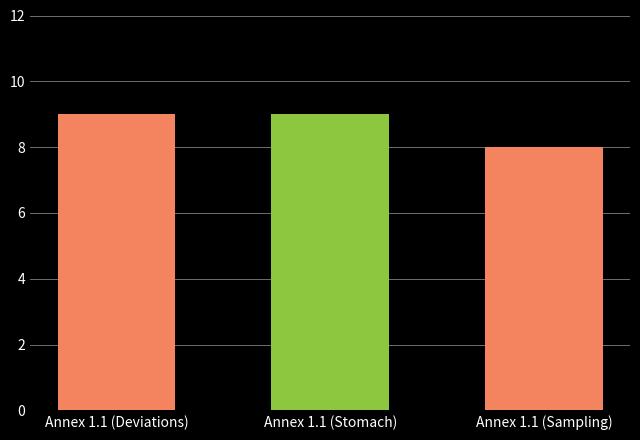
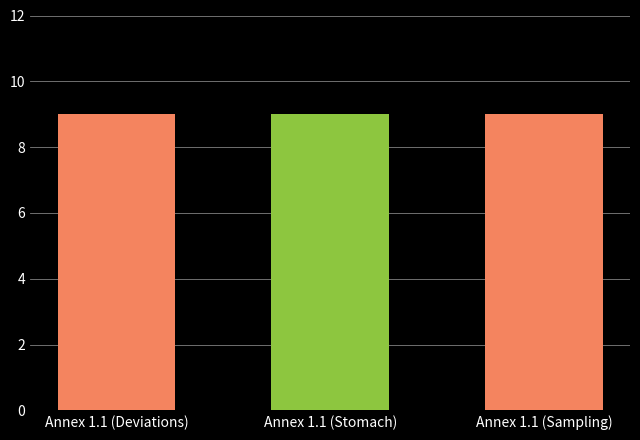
  {
    "Annex 1.1 (Deviations)": 9,
    "Annex 1.1 (Stomach)": 9,
-   "Annex 1.1 (Sampling)": 8
+   "Annex 1.1 (Sampling)": 9
  }
